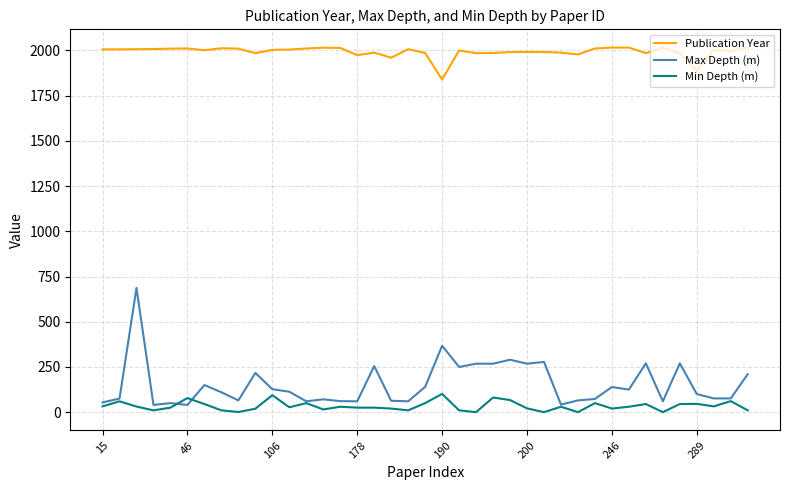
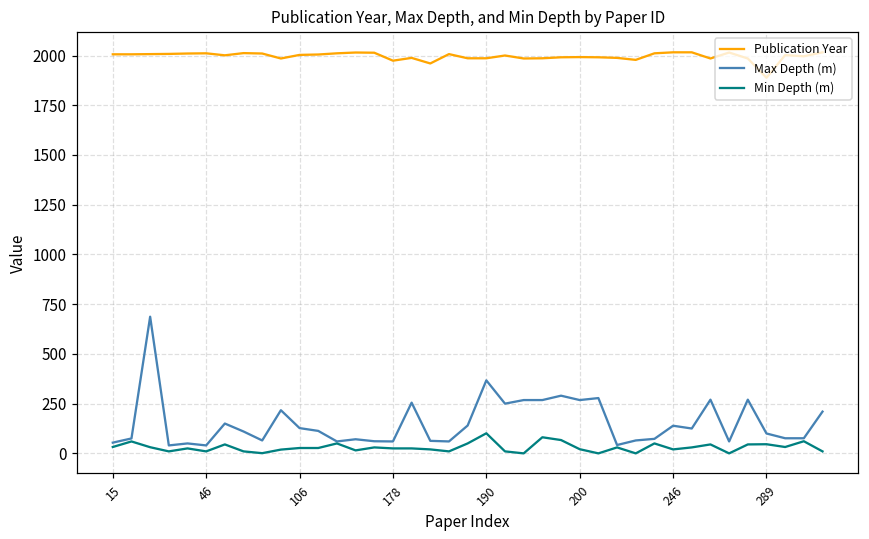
  {
    "Publication Year": {
      "15": 2010,
      "46": 2010,
      "106": 2000,
      "178": 1970,
-     "190": 1840,
+     "190": 1990,
      "200": 1990,
      "246": 2020
    },
    "Max Depth (m)": {
      "15": 50,
      "46": 40,
      "106": 130,
      "178": 60,
      "190": 370,
      "200": 270,
      "246": 140,
      "289": 100
    },
    "Min Depth (m)": {
      "15": 30,
-     "46": 80,
-     "106": 90,
+     "46": 10,
+     "106": 30,
      "178": 30,
      "190": 100,
      "200": 20,
      "246": 20,
      "289": 50
    }
  }
